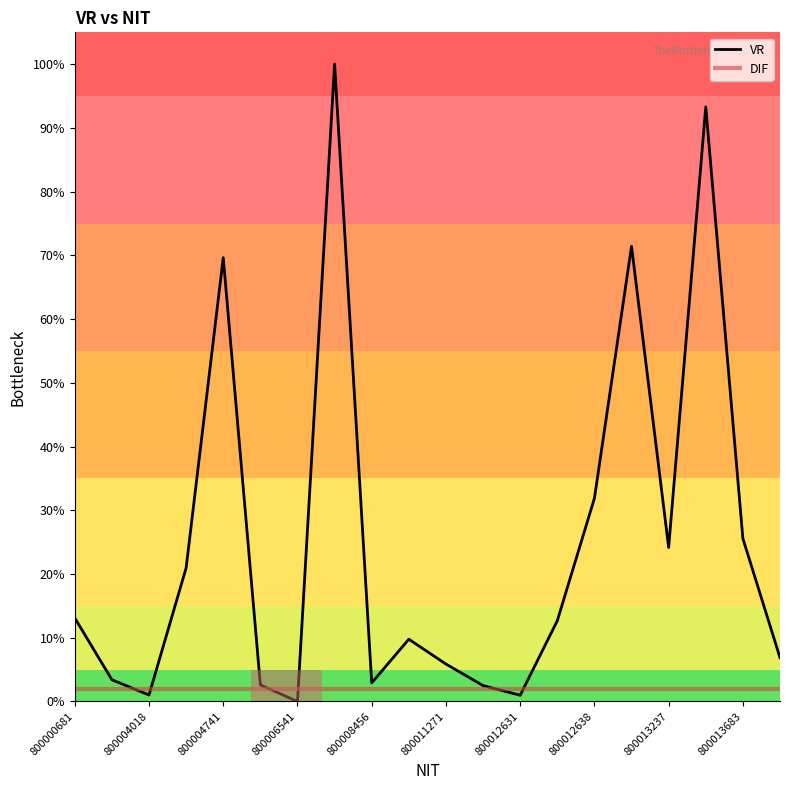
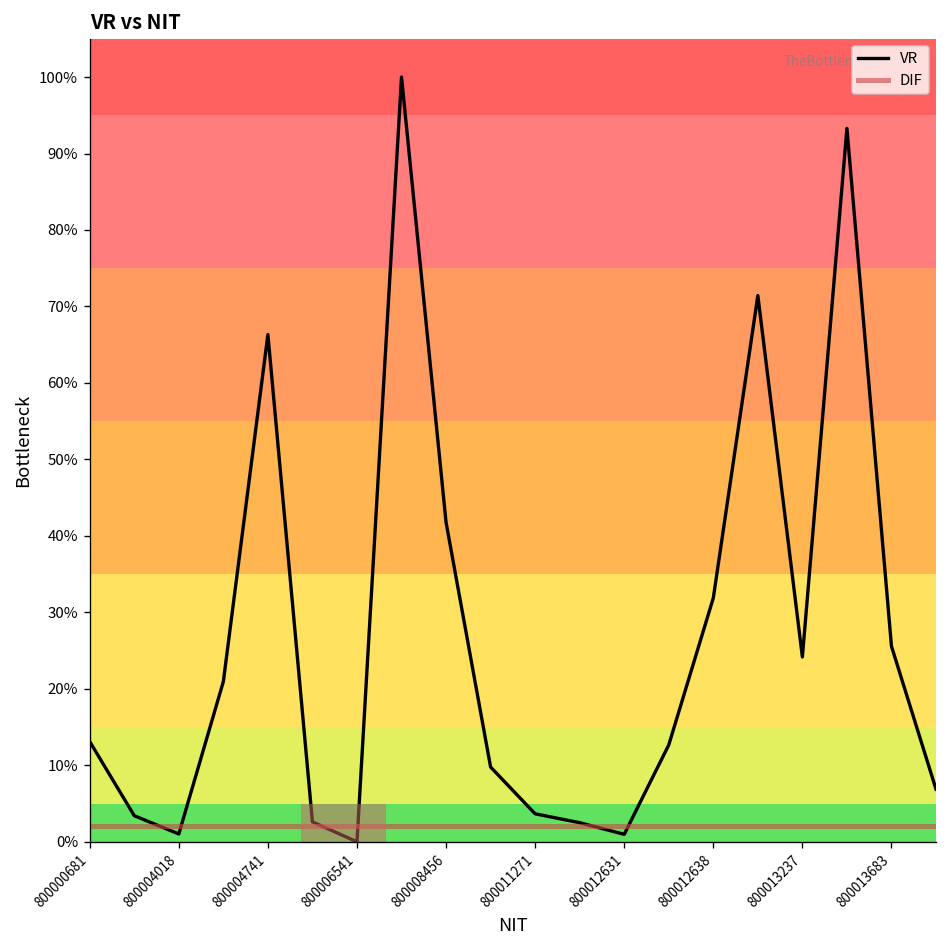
  {
    "VR": {
      "800000681": "13%",
      "800004018": "1%",
-     "800004741": "70%",
-     "800008456": "3%",
-     "800011271": "6%",
+     "800004741": "66%",
+     "800008456": "42%",
+     "800011271": "4%",
      "800012631": "1%",
      "800012638": "32%",
      "800013237": "24%",
      "800013683": "26%"
    },
    "DIF": {
      "800000681": "2%",
      "800004018": "2%",
      "800004741": "2%",
      "800008456": "2%",
      "800011271": "2%",
      "800012631": "2%",
      "800012638": "2%",
      "800013237": "2%",
      "800013683": "2%"
    }
  }
